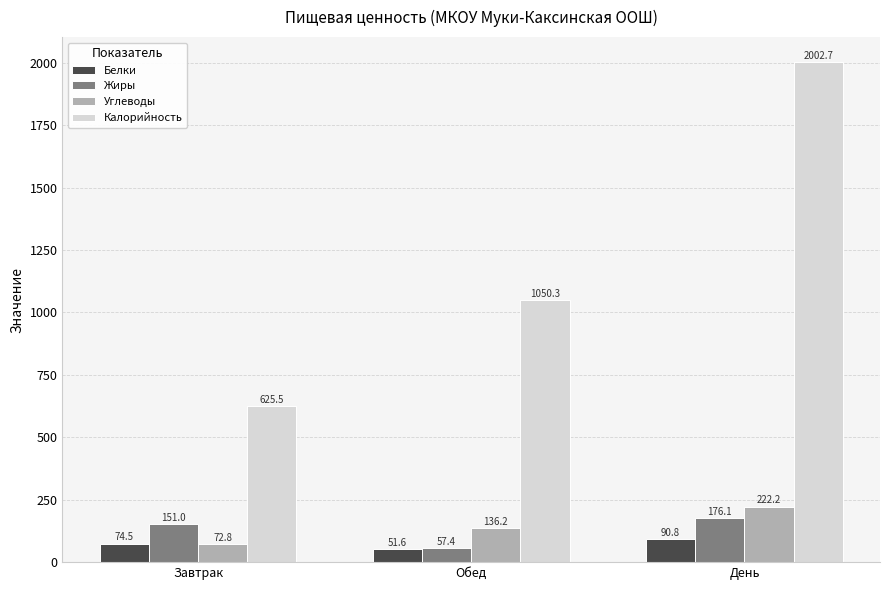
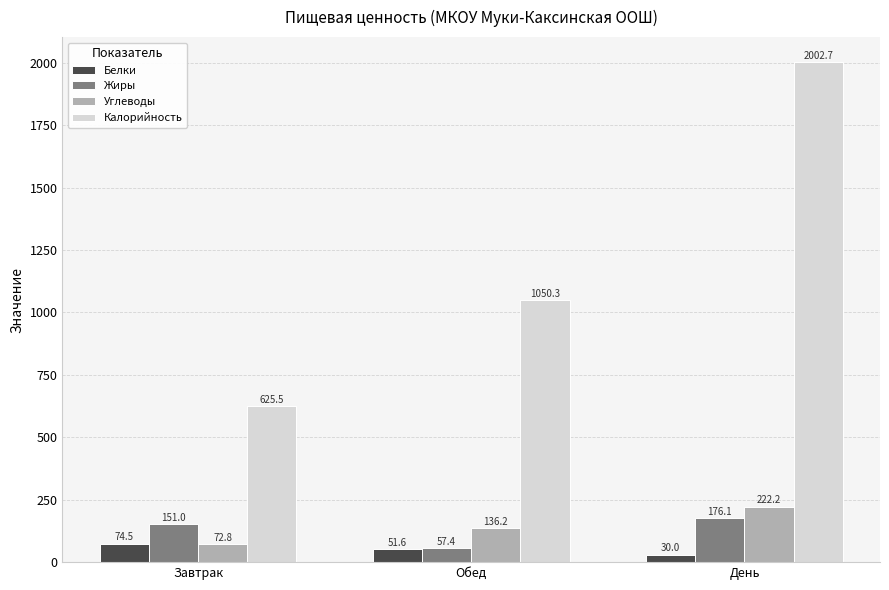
  {
    "Белки": {
      "Завтрак": 74.5,
      "Обед": 51.6,
-     "День": 90.8
+     "День": 30.0
    },
    "Жиры": {
      "Завтрак": 151.0,
      "Обед": 57.4,
      "День": 176.1
    },
    "Углеводы": {
      "Завтрак": 72.8,
      "Обед": 136.2,
      "День": 222.2
    },
    "Калорийность": {
      "Завтрак": 625.5,
      "Обед": 1050.3,
      "День": 2002.7
    }
  }
